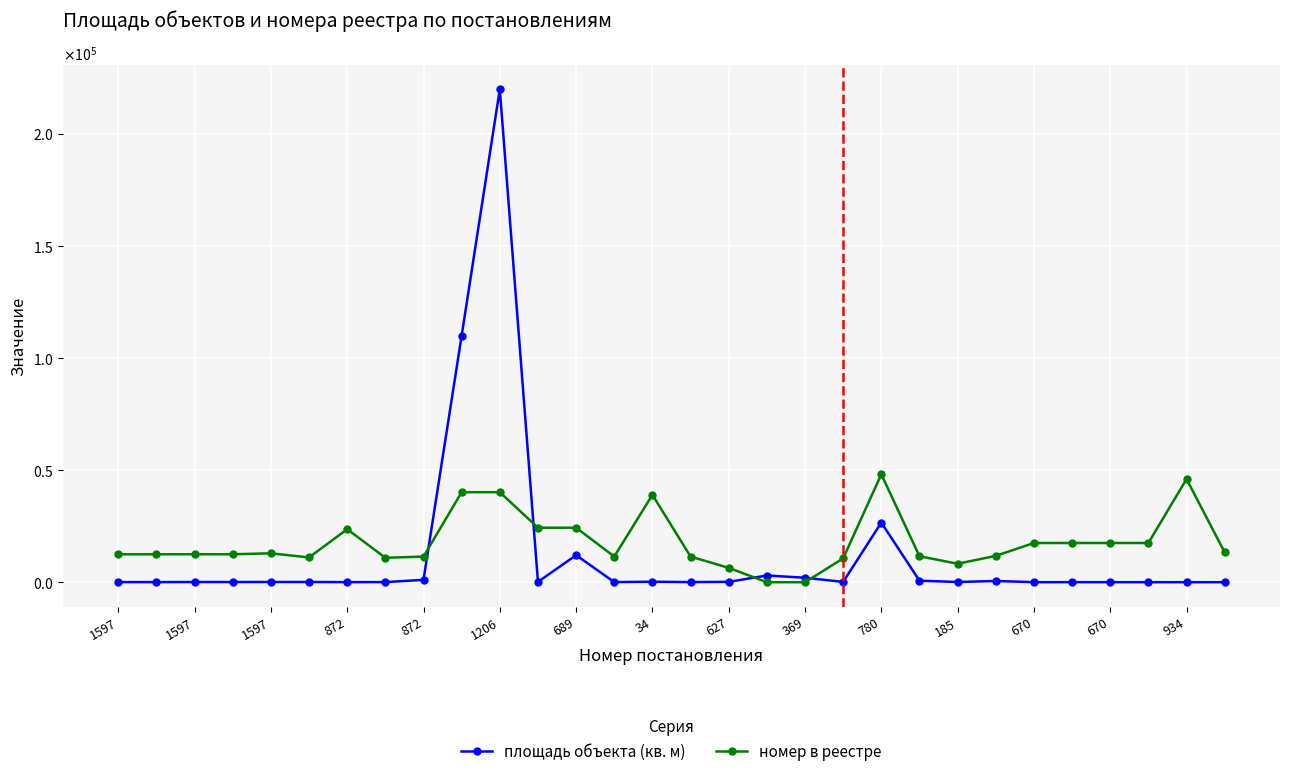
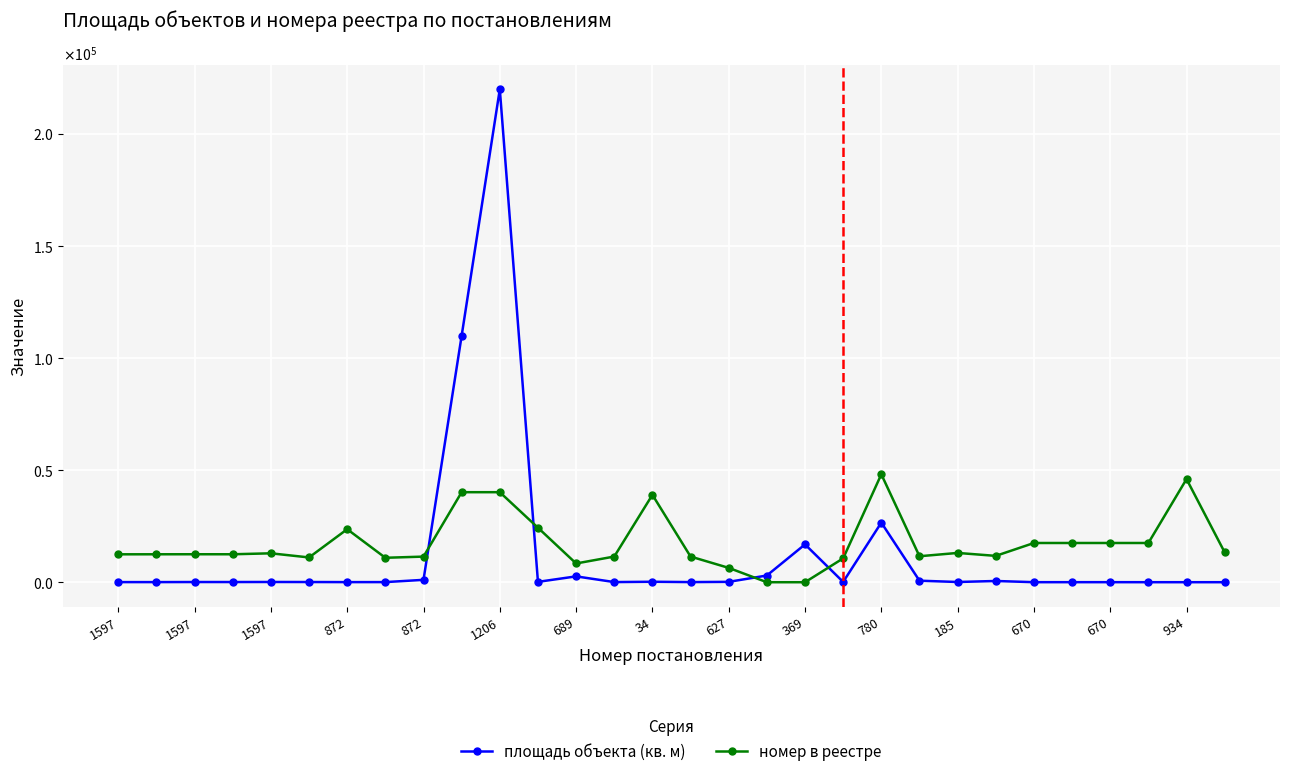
  {
    "площадь объекта (кв. м)": {
      "1206": 220000,
-     "689": 12000,
+     "689": 3000,
      "34": 0,
      "627": 0,
-     "369": 2000,
+     "369": 17000,
      "780": 27000,
      "185": 0,
      "934": 0
    },
    "номер в реестре": {
      "1206": 40000,
-     "689": 24000,
+     "689": 8000,
      "34": 39000,
      "627": 6000,
      "369": 0,
      "780": 48000,
-     "185": 8000,
+     "185": 13000,
      "934": 46000
    }
  }
